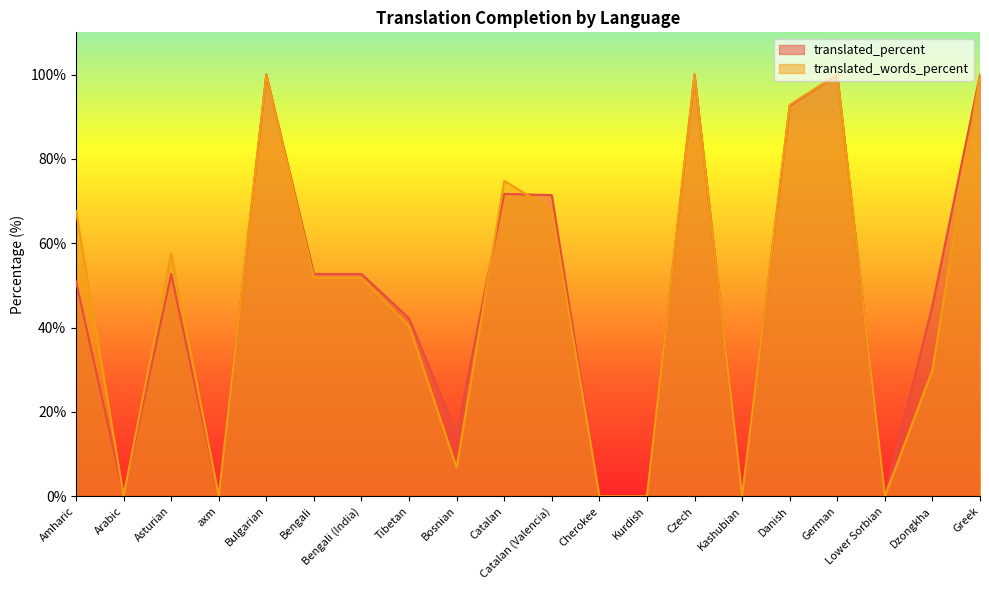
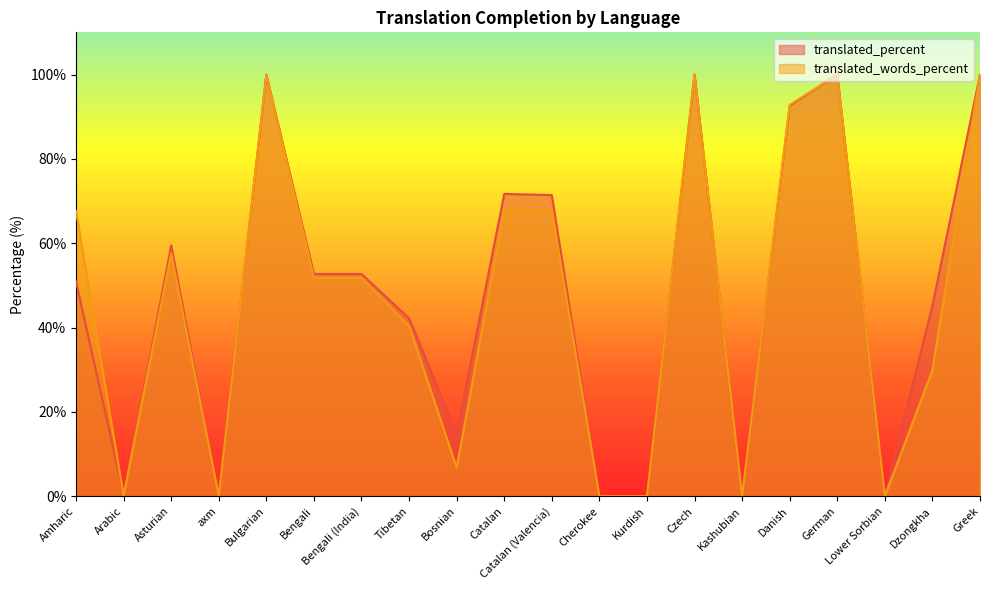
  {
    "translated_percent": {
      "Amharic": "51%",
-     "Asturian": "53%",
+     "Asturian": "60%",
      "Bengali": "53%",
      "Bengali (India)": "53%",
      "Tibetan": "42%",
      "Bosnian": "15%",
      "Catalan": "72%",
      "Catalan (Valencia)": "71%",
      "Dzongkha": "45%"
    },
    "translated_words_percent": {
      "Amharic": "68%",
      "Asturian": "58%",
      "Bengali": "52%",
      "Bengali (India)": "52%",
      "Tibetan": "40%",
      "Bosnian": "7%",
-     "Catalan": "75%",
+     "Catalan": "68%",
      "Catalan (Valencia)": "68%",
      "Dzongkha": "30%"
    }
  }
